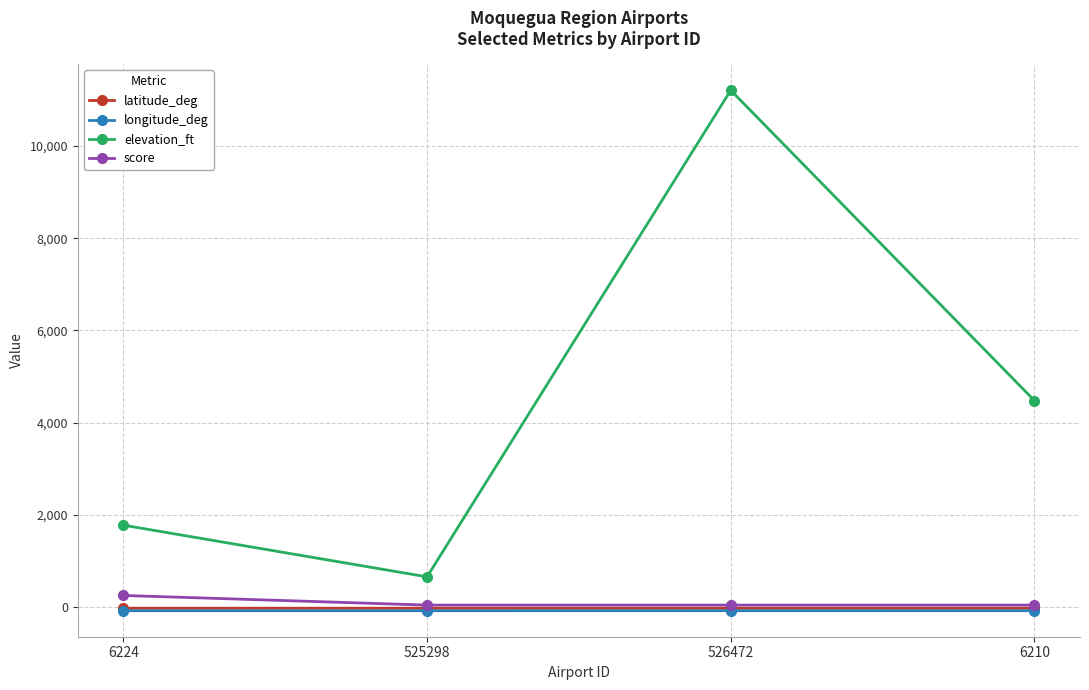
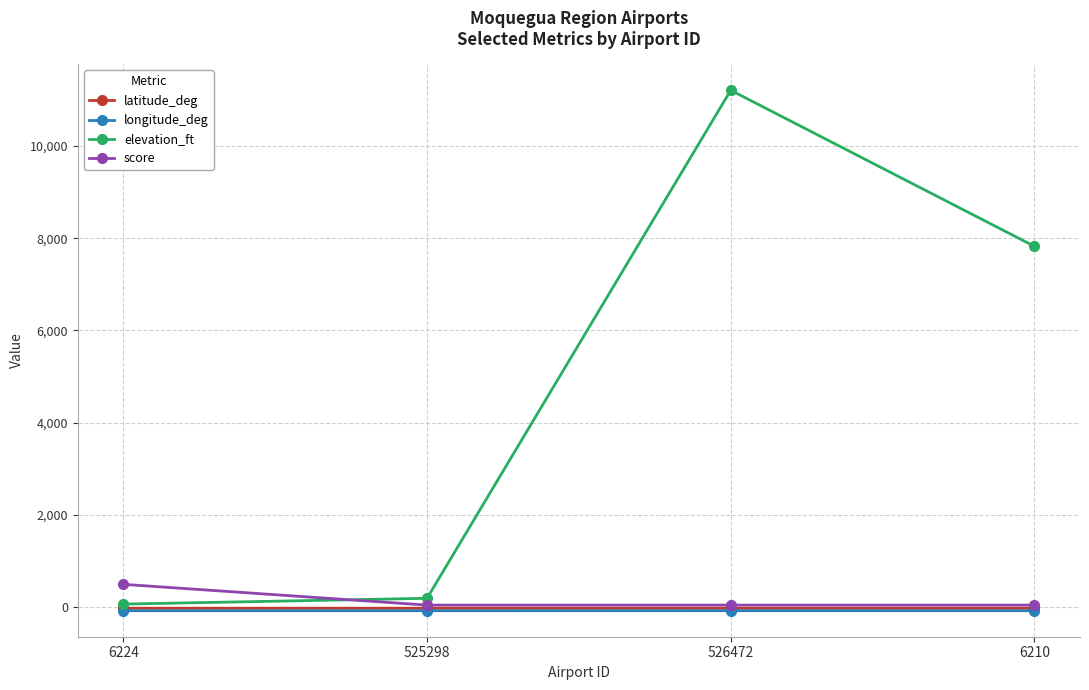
  {
    "elevation_ft": {
-     "6224": "1,800",
-     "525298": "700",
+     "6224": "100",
+     "525298": "200",
      "526472": "11,200",
-     "6210": "4,500"
+     "6210": "7,800"
    },
    "score": {
-     "6224": "300",
+     "6224": "500",
      "525298": "100",
      "526472": "100",
      "6210": "100"
    }
  }
